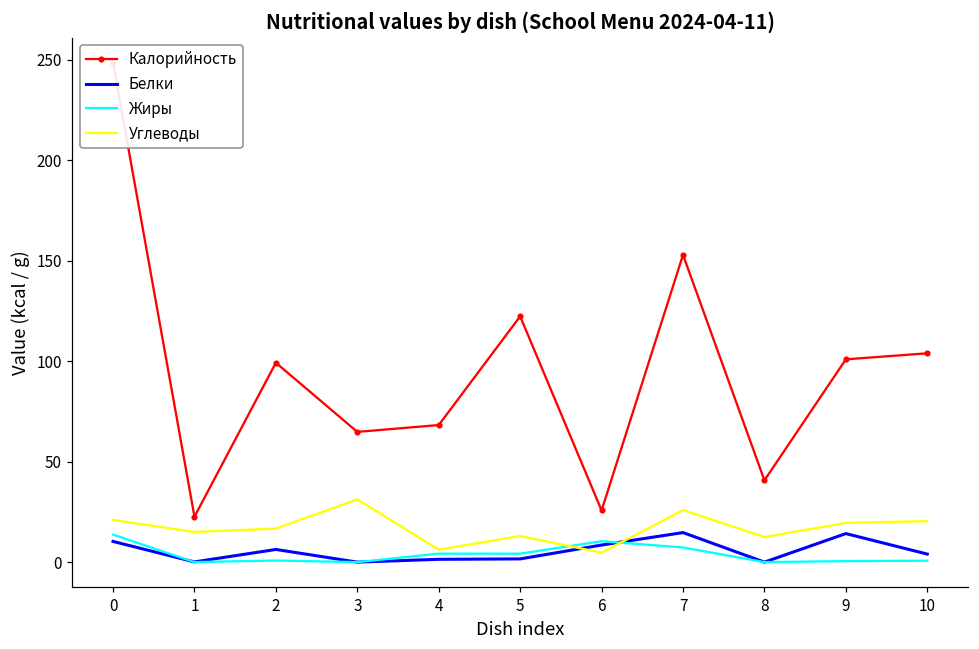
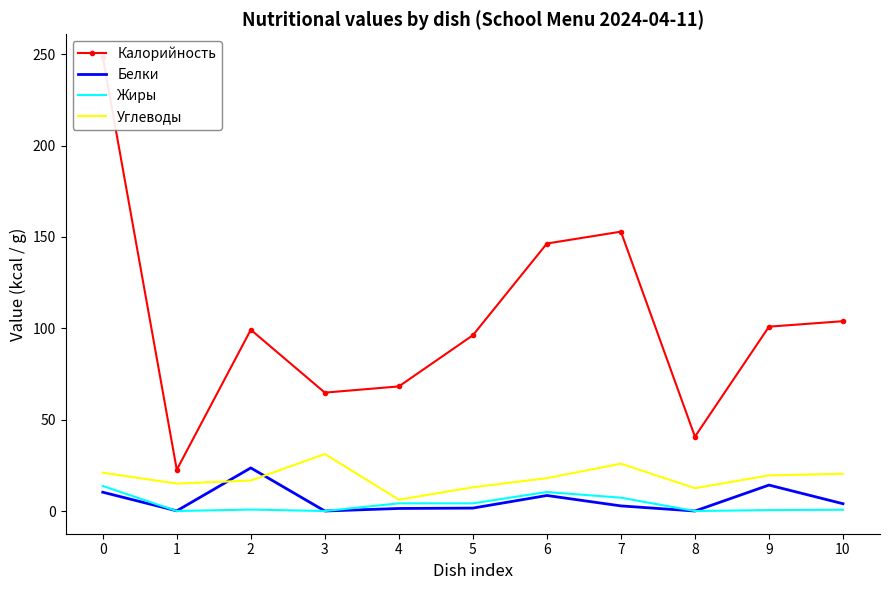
  {
    "Калорийность": {
      "1": 23,
      "2": 99,
      "3": 65,
      "4": 68,
-     "5": 122,
-     "6": 26,
+     "5": 96,
+     "6": 146,
      "7": 153,
      "8": 41,
      "9": 101,
      "10": 104
    },
    "Белки": {
      "0": 10,
-     "2": 6,
+     "2": 24,
      "4": 1,
      "5": 2,
      "6": 9,
-     "7": 15,
+     "7": 3,
      "9": 14,
      "10": 4
    },
    "Жиры": {
      "0": 14,
      "2": 1,
      "4": 4,
      "5": 4,
      "6": 10,
      "7": 7,
      "9": 1,
      "10": 1
    },
    "Углеводы": {
      "0": 21,
      "1": 15,
      "2": 17,
      "3": 31,
      "4": 6,
      "5": 13,
-     "6": 5,
+     "6": 18,
      "7": 26,
      "8": 13,
      "9": 20,
      "10": 20
    }
  }
